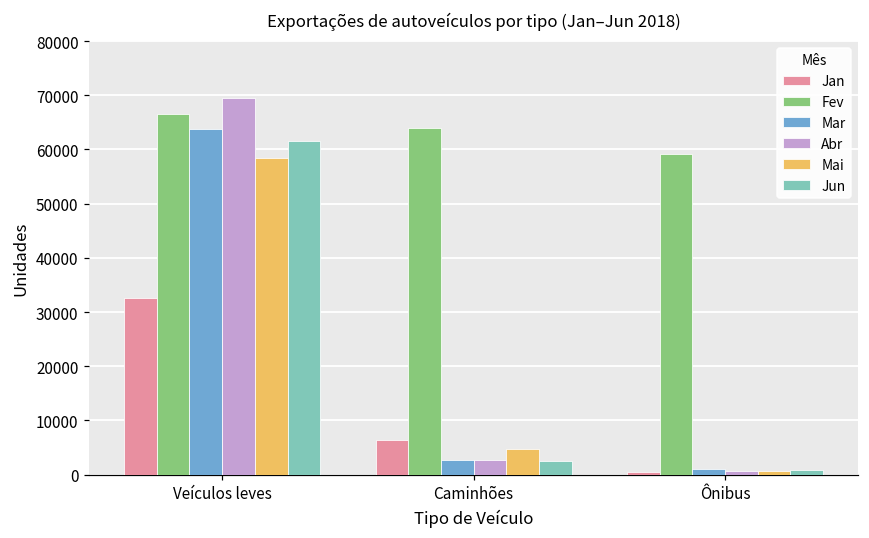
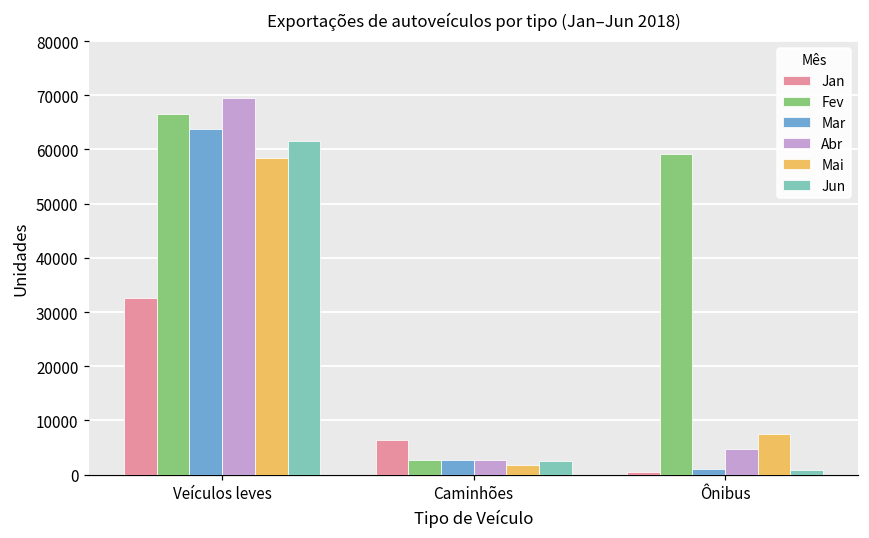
  {
    "Jan": {
      "Veículos leves": 33000,
      "Caminhões": 6000,
      "Ônibus": 1000
    },
    "Fev": {
      "Veículos leves": 66000,
-     "Caminhões": 64000,
+     "Caminhões": 3000,
      "Ônibus": 59000
    },
    "Abr": {
      "Veículos leves": 69000,
      "Caminhões": 3000,
-     "Ônibus": 1000
+     "Ônibus": 5000
    },
    "Mai": {
      "Veículos leves": 58000,
-     "Caminhões": 5000,
-     "Ônibus": 1000
+     "Caminhões": 2000,
+     "Ônibus": 8000
    }
  }
